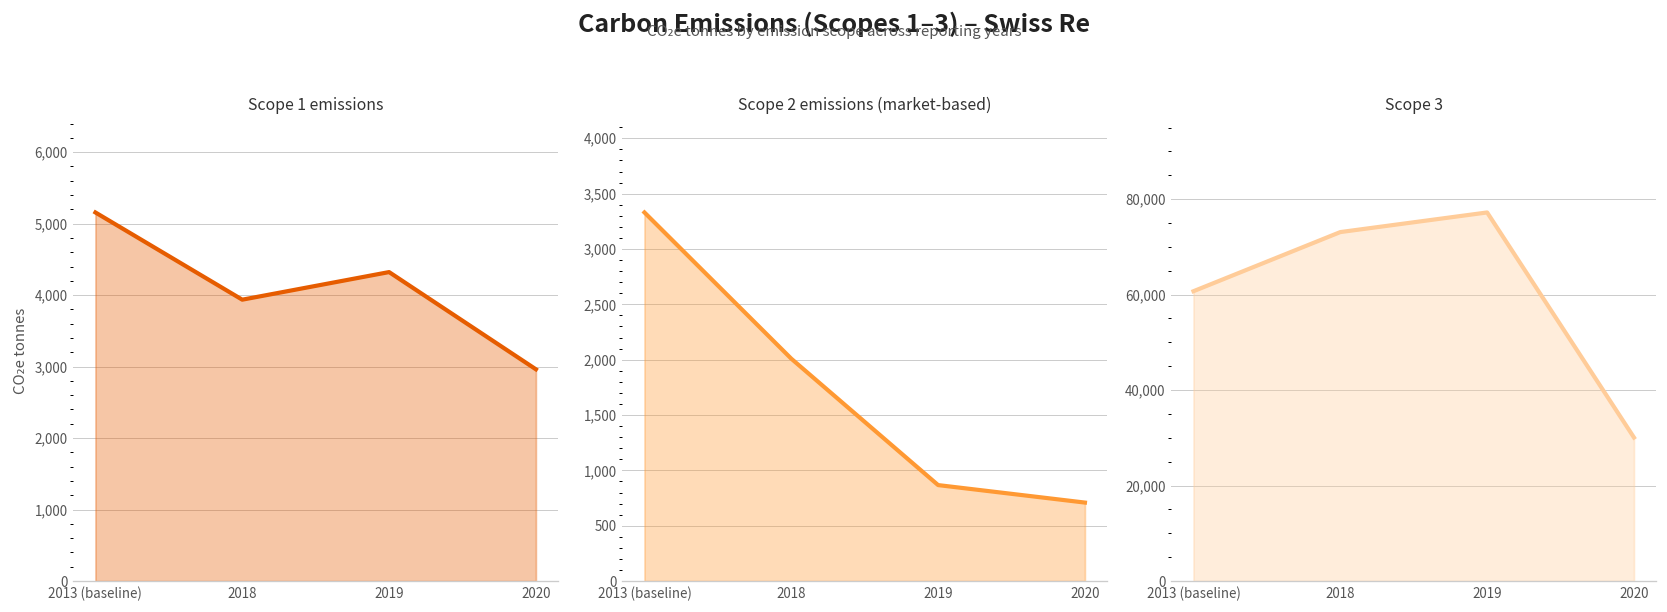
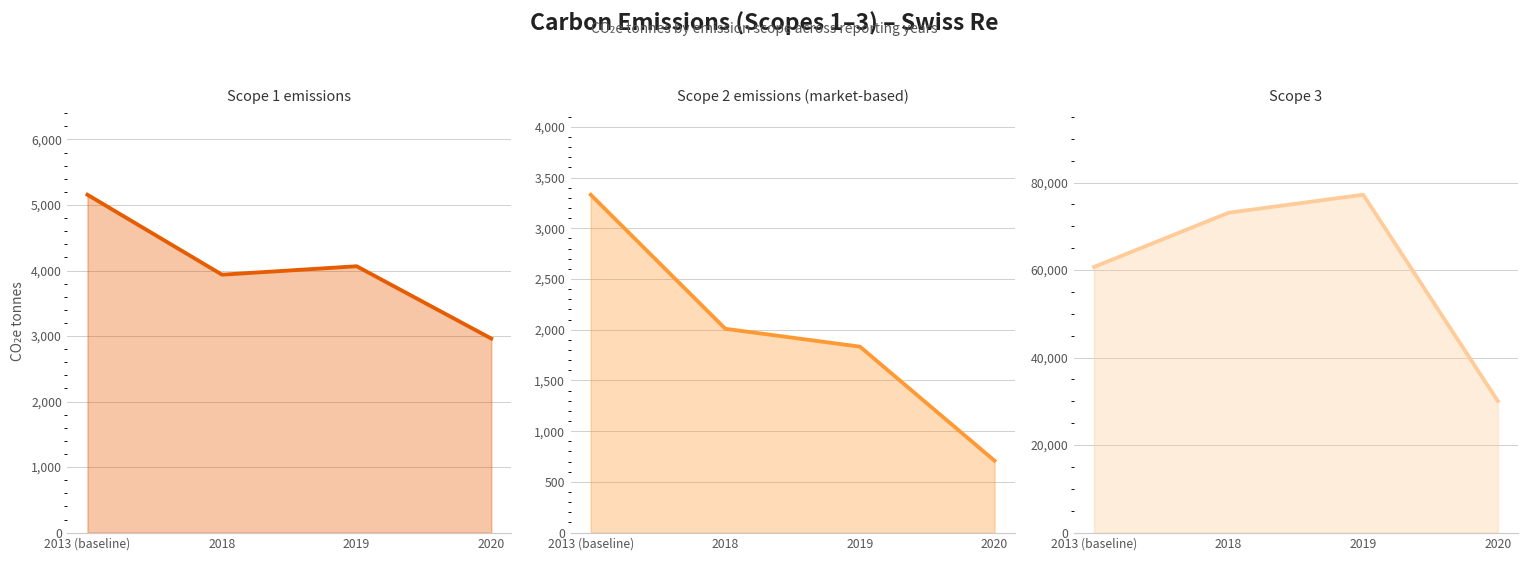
  {
    "Scope 1 emissions": {
      "2013 (baseline)": "5,200",
      "2018": "3,900",
-     "2019": "4,300",
+     "2019": "4,100",
      "2020": "3,000"
    },
    "Scope 2 emissions (market-based)": {
      "2013 (baseline)": "3,300",
      "2018": "2,000",
-     "2019": "900",
+     "2019": "1,800",
      "2020": "700"
    },
    "Scope 3": {
      "2013 (baseline)": "61,000",
      "2018": "73,000",
      "2019": "77,000",
      "2020": "30,000"
    }
  }
